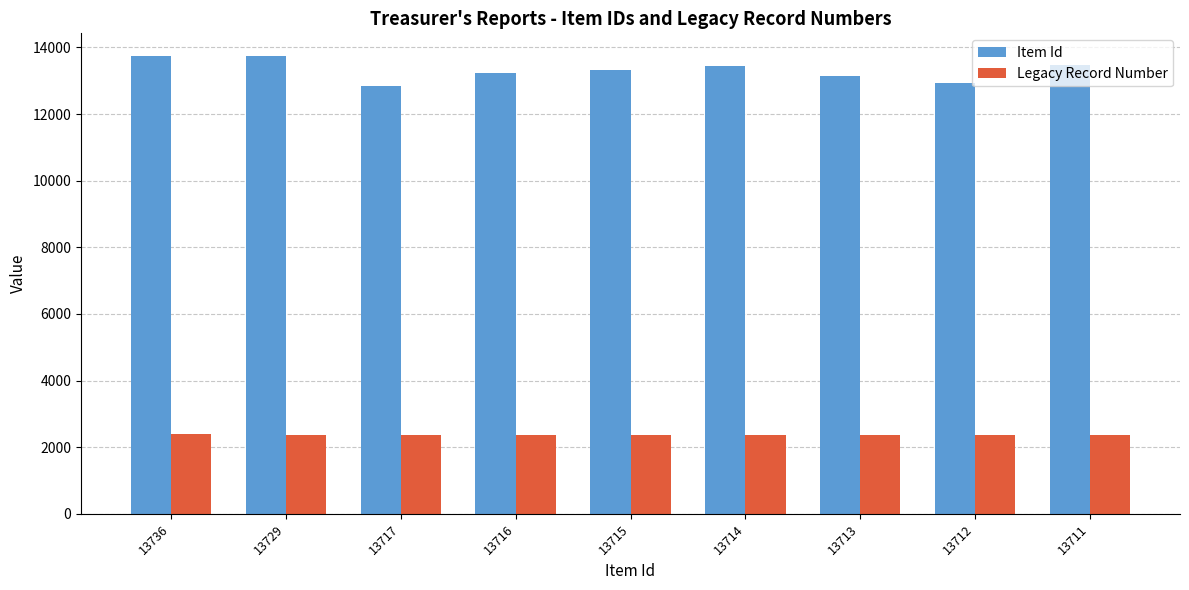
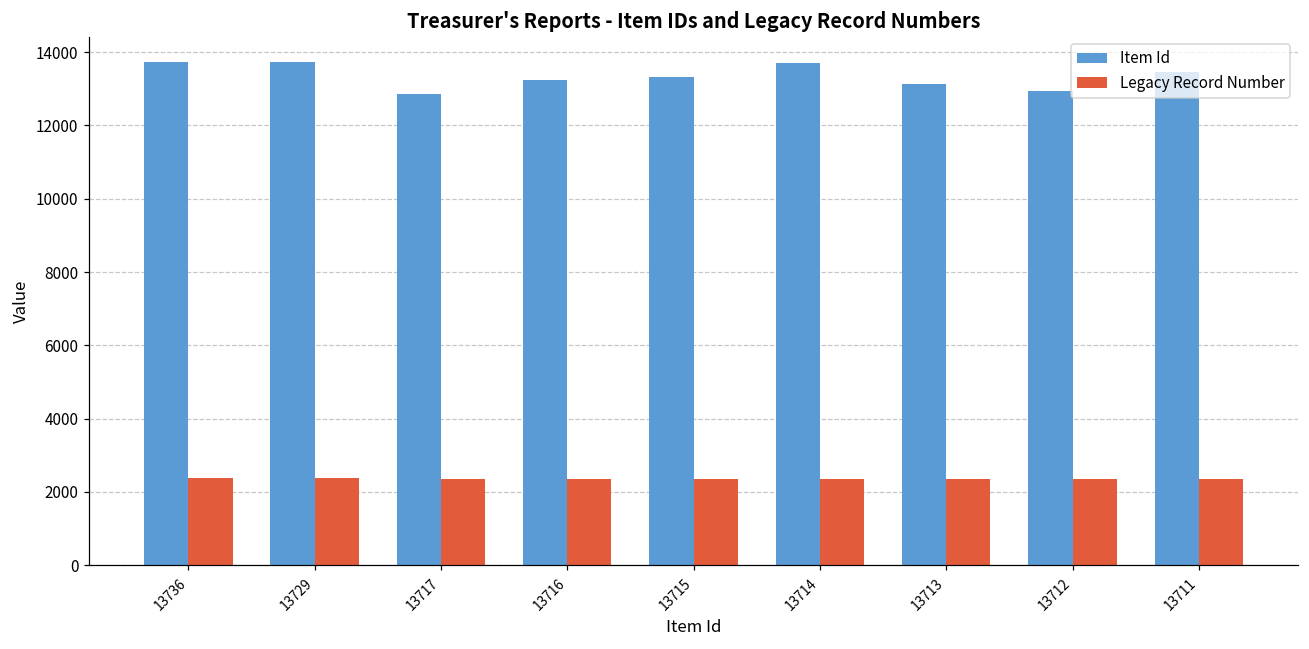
  {
    "Item Id": {
      "13736": 13700,
      "13729": 13700,
      "13717": 12900,
      "13716": 13200,
      "13715": 13300,
-     "13714": 13400,
+     "13714": 13700,
      "13713": 13100,
      "13712": 12900
    },
    "Legacy Record Number": {
      "13736": 2400,
      "13729": 2400,
      "13717": 2400,
      "13716": 2400,
      "13715": 2400,
      "13714": 2400,
      "13713": 2400,
      "13712": 2400,
      "13711": 2400
    }
  }
